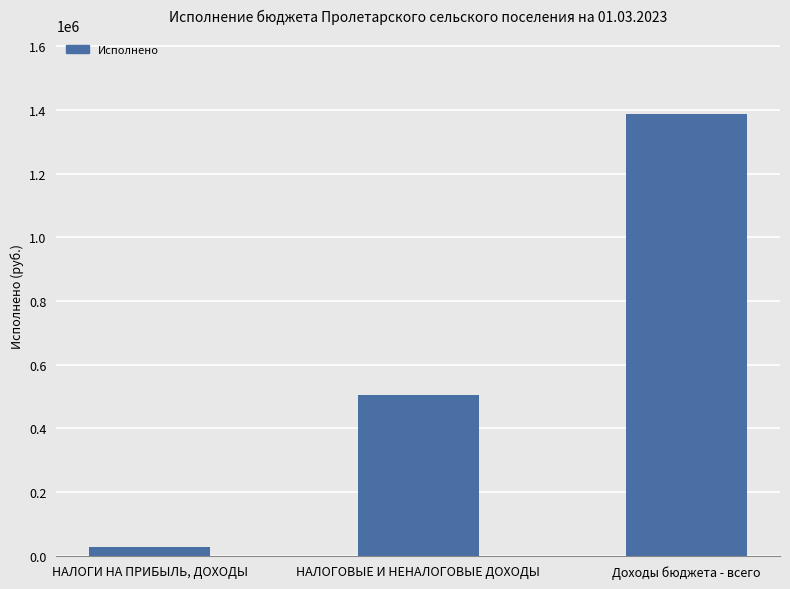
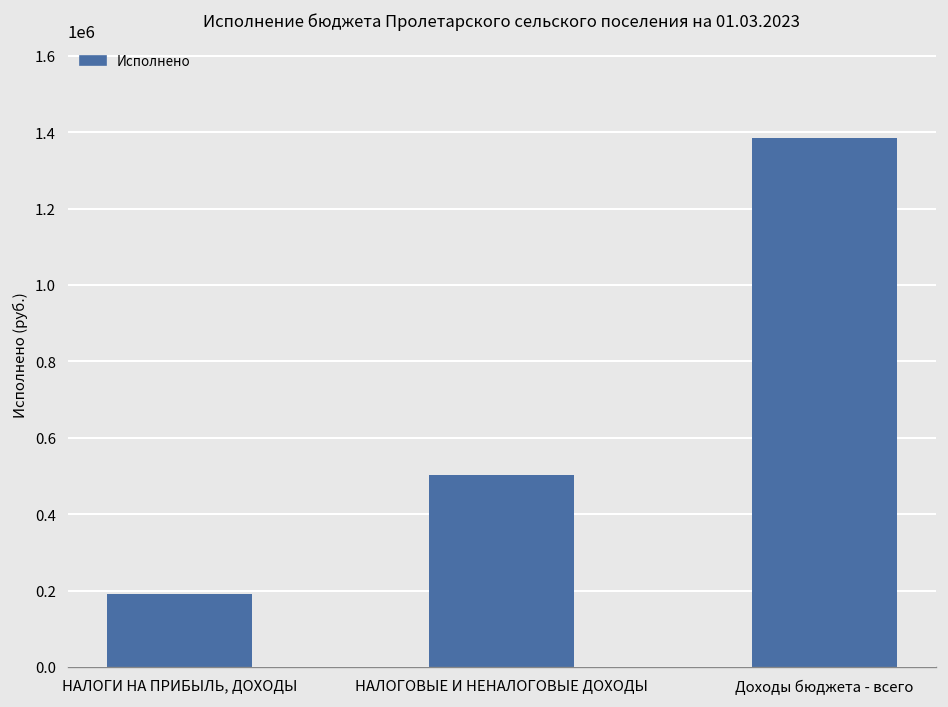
  {
-   "НАЛОГИ НА ПРИБЫЛЬ, ДОХОДЫ": 30000,
+   "НАЛОГИ НА ПРИБЫЛЬ, ДОХОДЫ": 190000,
    "НАЛОГОВЫЕ И НЕНАЛОГОВЫЕ ДОХОДЫ": 500000,
    "Доходы бюджета - всего": 1390000
  }
